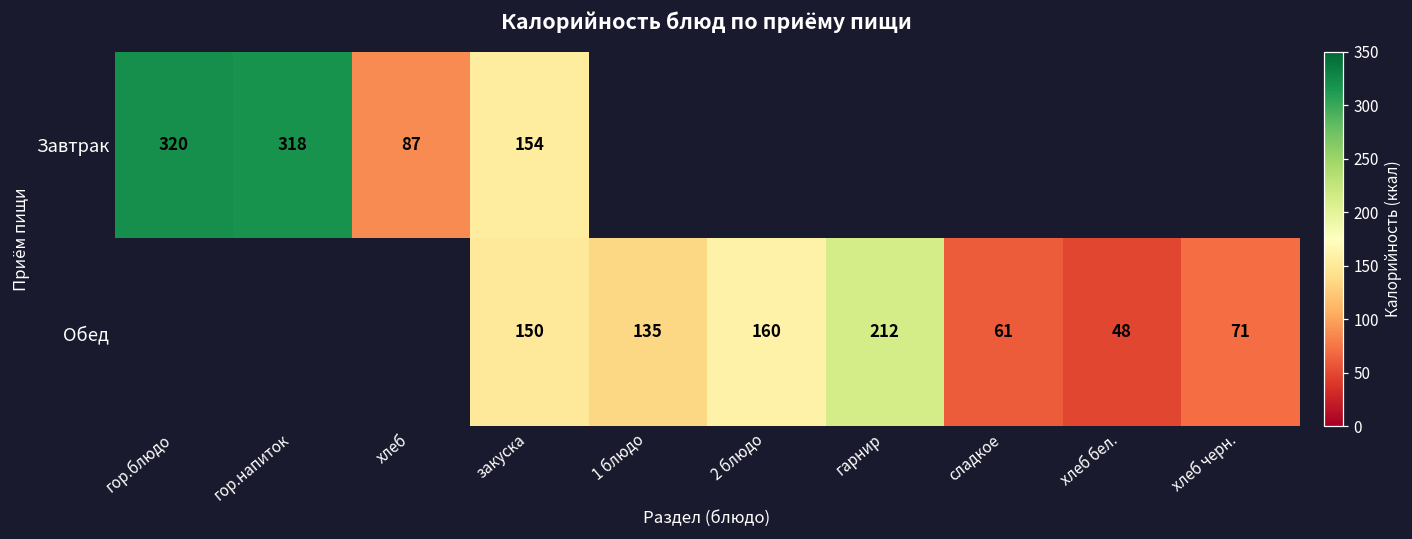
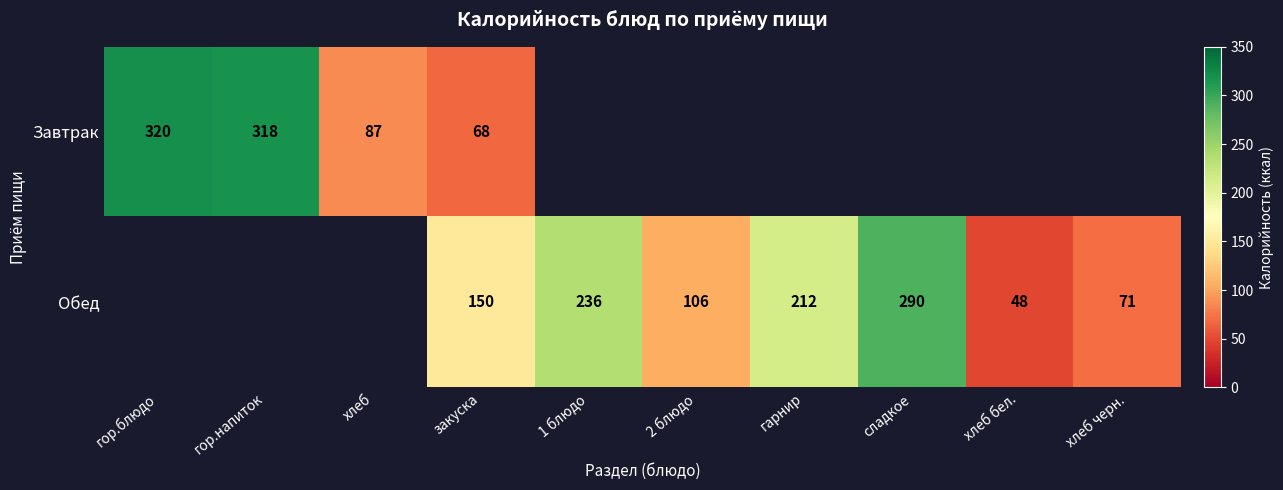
  {
    "Завтрак": {
      "гор.блюдо": 320,
      "гор.напиток": 318,
      "хлеб": 87,
-     "закуска": 154
+     "закуска": 68
    },
    "Обед": {
      "закуска": 150,
-     "1 блюдо": 135,
-     "2 блюдо": 160,
+     "1 блюдо": 236,
+     "2 блюдо": 106,
      "гарнир": 212,
-     "сладкое": 61,
+     "сладкое": 290,
      "хлеб бел.": 48,
      "хлеб черн.": 71
    }
  }
